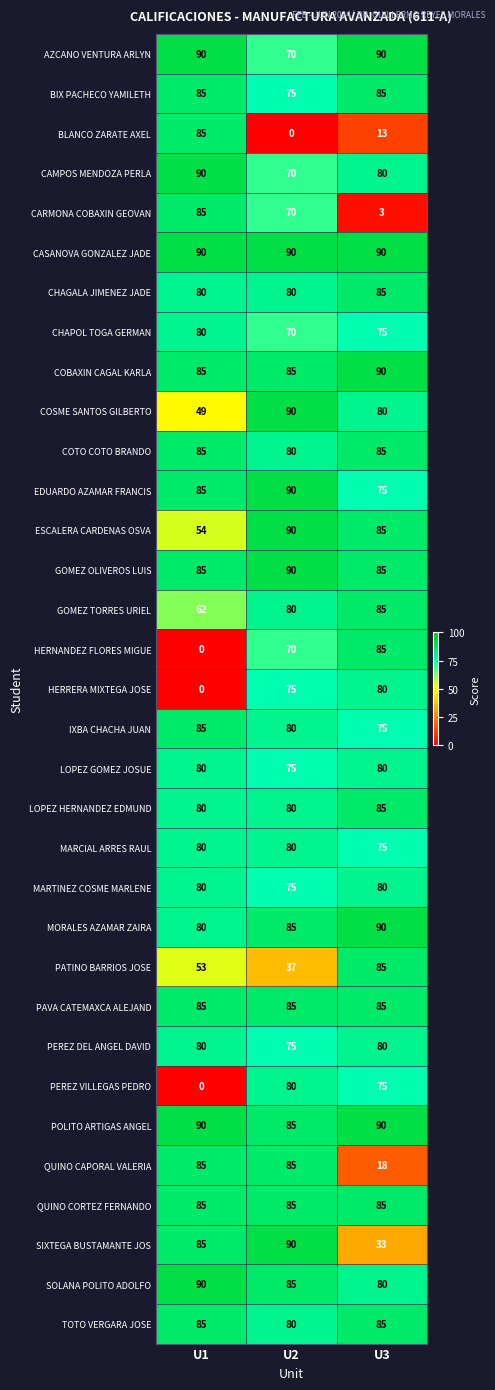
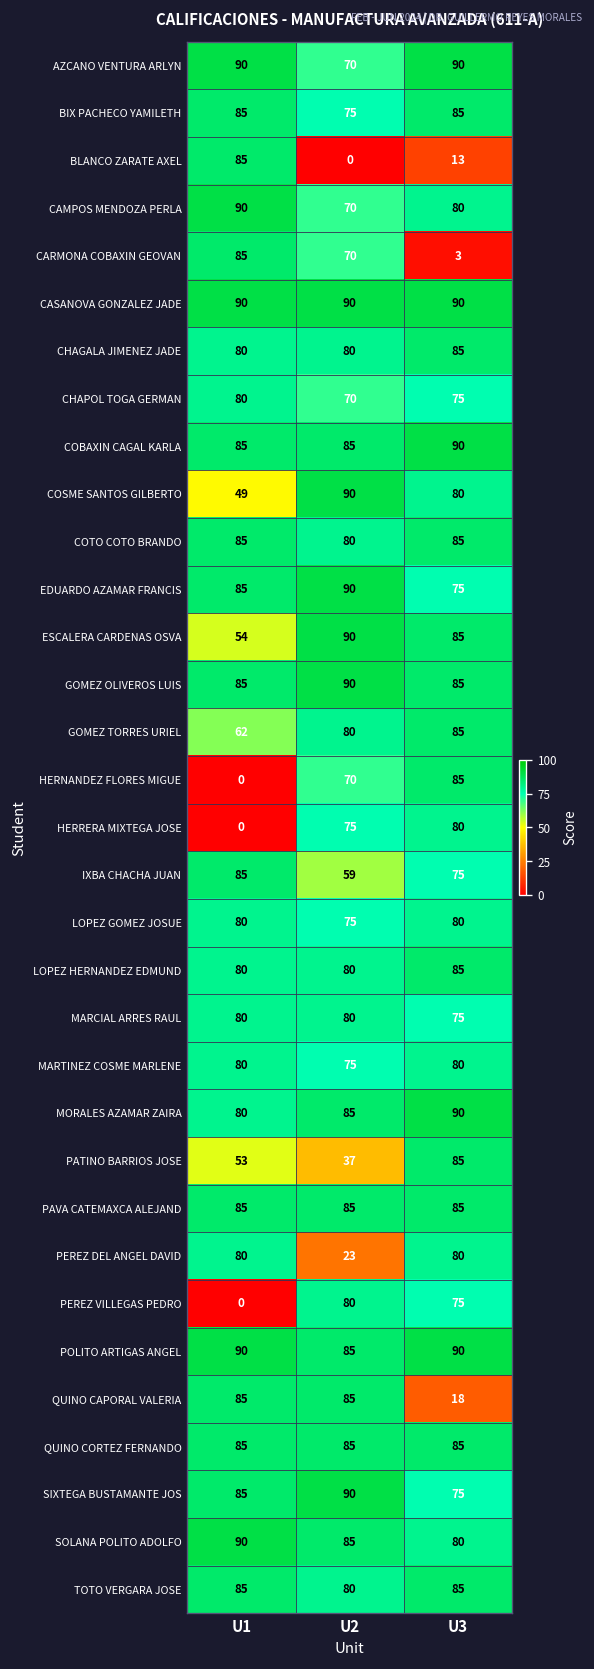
  {
    "AZCANO VENTURA ARLYN": {
      "U1": 90,
      "U2": 70,
      "U3": 90
    },
    "BIX PACHECO YAMILETH": {
      "U1": 85,
      "U2": 75,
      "U3": 85
    },
    "BLANCO ZARATE AXEL": {
      "U1": 85,
      "U2": 0,
      "U3": 13
    },
    "CAMPOS MENDOZA PERLA": {
      "U1": 90,
      "U2": 70,
      "U3": 80
    },
    "CARMONA COBAXIN GEOVAN": {
      "U1": 85,
      "U2": 70,
      "U3": 3
    },
    "CASANOVA GONZALEZ JADE": {
      "U1": 90,
      "U2": 90,
      "U3": 90
    },
    "CHAGALA JIMENEZ JADE": {
      "U1": 80,
      "U2": 80,
      "U3": 85
    },
    "CHAPOL TOGA GERMAN": {
      "U1": 80,
      "U2": 70,
      "U3": 75
    },
    "COBAXIN CAGAL KARLA": {
      "U1": 85,
      "U2": 85,
      "U3": 90
    },
    "COSME SANTOS GILBERTO": {
      "U1": 49,
      "U2": 90,
      "U3": 80
    },
    "COTO COTO BRANDO": {
      "U1": 85,
      "U2": 80,
      "U3": 85
    },
    "EDUARDO AZAMAR FRANCIS": {
      "U1": 85,
      "U2": 90,
      "U3": 75
    },
    "ESCALERA CARDENAS OSVA": {
      "U1": 54,
      "U2": 90,
      "U3": 85
    },
    "GOMEZ OLIVEROS LUIS": {
      "U1": 85,
      "U2": 90,
      "U3": 85
    },
    "GOMEZ TORRES URIEL": {
      "U1": 62,
      "U2": 80,
      "U3": 85
    },
    "HERNANDEZ FLORES MIGUE": {
      "U1": 0,
      "U2": 70,
      "U3": 85
    },
    "HERRERA MIXTEGA JOSE": {
      "U1": 0,
      "U2": 75,
      "U3": 80
    },
    "IXBA CHACHA JUAN": {
      "U1": 85,
-     "U2": 80,
+     "U2": 59,
      "U3": 75
    },
    "LOPEZ GOMEZ JOSUE": {
      "U1": 80,
      "U2": 75,
      "U3": 80
    },
    "LOPEZ HERNANDEZ EDMUND": {
      "U1": 80,
      "U2": 80,
      "U3": 85
    },
    "MARCIAL ARRES RAUL": {
      "U1": 80,
      "U2": 80,
      "U3": 75
    },
    "MARTINEZ COSME MARLENE": {
      "U1": 80,
      "U2": 75,
      "U3": 80
    },
    "MORALES AZAMAR ZAIRA": {
      "U1": 80,
      "U2": 85,
      "U3": 90
    },
    "PATINO BARRIOS JOSE": {
      "U1": 53,
      "U2": 37,
      "U3": 85
    },
    "PAVA CATEMAXCA ALEJAND": {
      "U1": 85,
      "U2": 85,
      "U3": 85
    },
    "PEREZ DEL ANGEL DAVID": {
      "U1": 80,
-     "U2": 75,
+     "U2": 23,
      "U3": 80
    },
    "PEREZ VILLEGAS PEDRO": {
      "U1": 0,
      "U2": 80,
      "U3": 75
    },
    "POLITO ARTIGAS ANGEL": {
      "U1": 90,
      "U2": 85,
      "U3": 90
    },
    "QUINO CAPORAL VALERIA": {
      "U1": 85,
      "U2": 85,
      "U3": 18
    },
    "QUINO CORTEZ FERNANDO": {
      "U1": 85,
      "U2": 85,
      "U3": 85
    },
    "SIXTEGA BUSTAMANTE JOS": {
      "U1": 85,
      "U2": 90,
-     "U3": 33
+     "U3": 75
    },
    "SOLANA POLITO ADOLFO": {
      "U1": 90,
      "U2": 85,
      "U3": 80
    },
    "TOTO VERGARA JOSE": {
      "U1": 85,
      "U2": 80,
      "U3": 85
    }
  }
